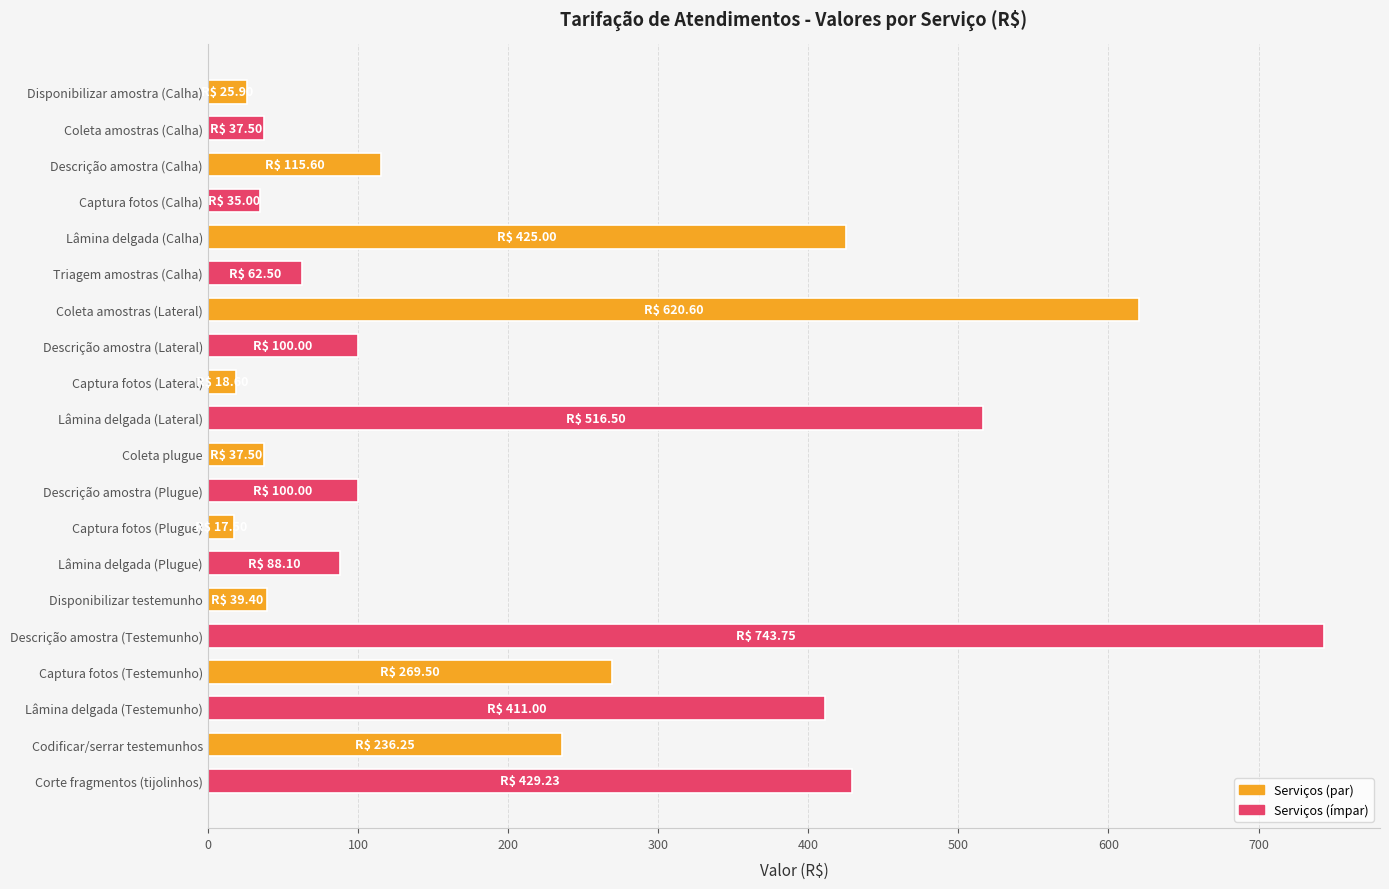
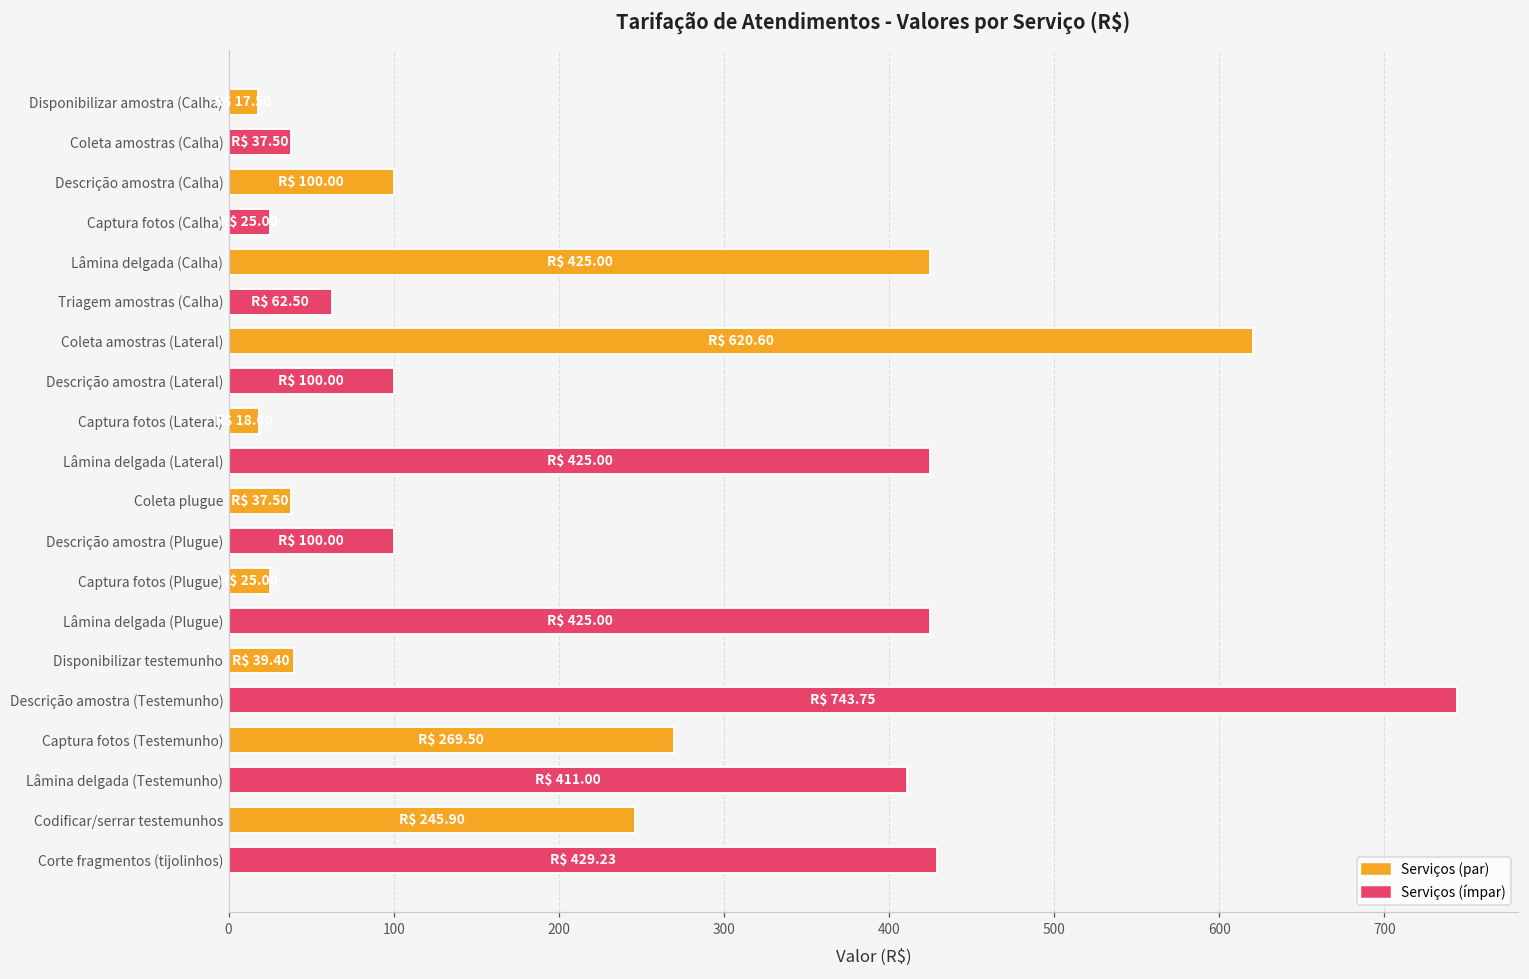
  {
-   "Disponibilizar amostra (Calha)": 26,
+   "Disponibilizar amostra (Calha)": 18,
    "Coleta amostras (Calha)": 37.50,
-   "Descrição amostra (Calha)": 115.60,
-   "Captura fotos (Calha)": 35.00,
+   "Descrição amostra (Calha)": 100.00,
+   "Captura fotos (Calha)": 25.00,
    "Lâmina delgada (Calha)": 425.00,
    "Triagem amostras (Calha)": 62.50,
    "Coleta amostras (Lateral)": 620.60,
    "Descrição amostra (Lateral)": 100.00,
    "Captura fotos (Lateral)": 18.60,
-   "Lâmina delgada (Lateral)": 516.50,
+   "Lâmina delgada (Lateral)": 425.00,
    "Coleta plugue": 37.50,
    "Descrição amostra (Plugue)": 100.00,
-   "Captura fotos (Plugue)": 18,
-   "Lâmina delgada (Plugue)": 88.10,
+   "Captura fotos (Plugue)": 25,
+   "Lâmina delgada (Plugue)": 425.00,
    "Disponibilizar testemunho": 39.40,
    "Descrição amostra (Testemunho)": 743.75,
    "Captura fotos (Testemunho)": 269.50,
    "Lâmina delgada (Testemunho)": 411.00,
-   "Codificar/serrar testemunhos": 236.25,
+   "Codificar/serrar testemunhos": 245.90,
    "Corte fragmentos (tijolinhos)": 429.23
  }
